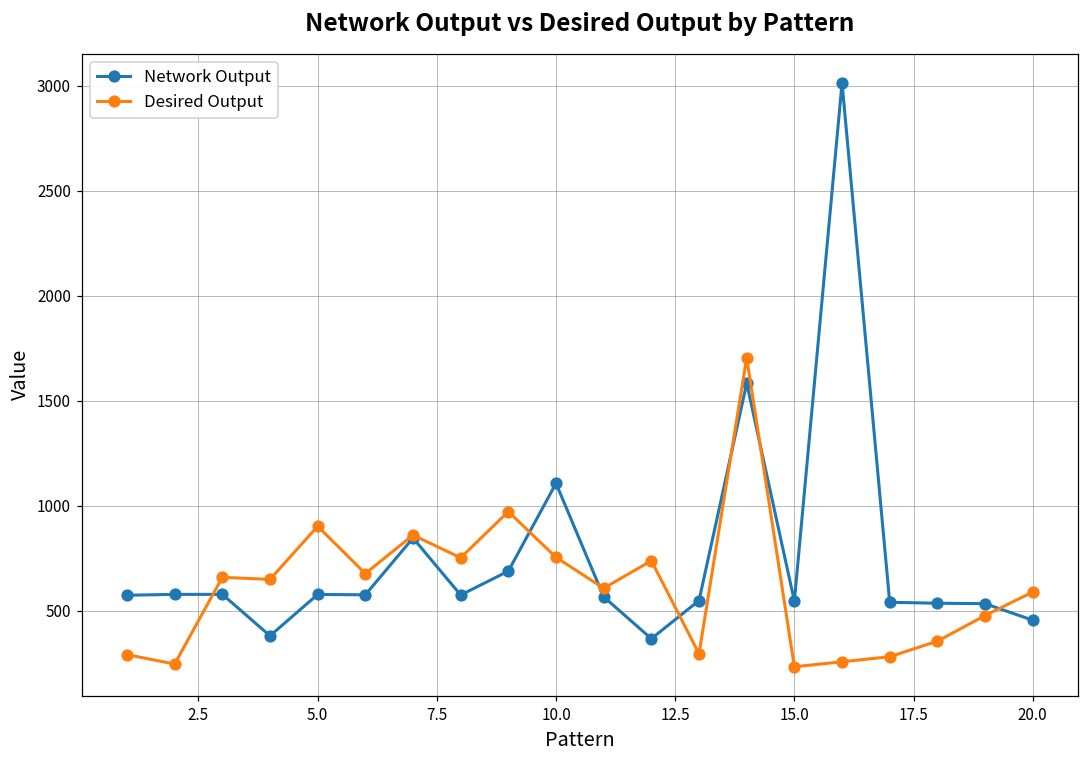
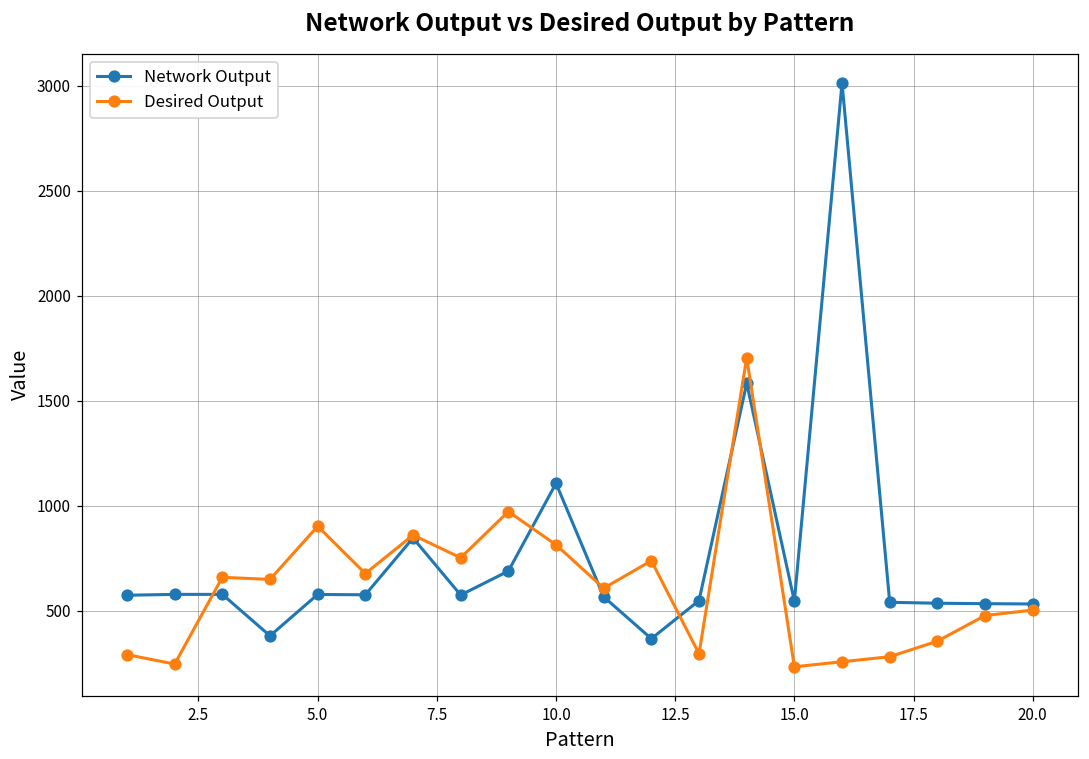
  {
    "Network Output": {
      "5.0": 580,
      "10.0": 1110,
      "15.0": 550,
-     "20.0": 460
+     "20.0": 530
    },
    "Desired Output": {
      "5.0": 900,
-     "10.0": 760,
+     "10.0": 820,
      "15.0": 230,
-     "20.0": 590
+     "20.0": 500
    }
  }
